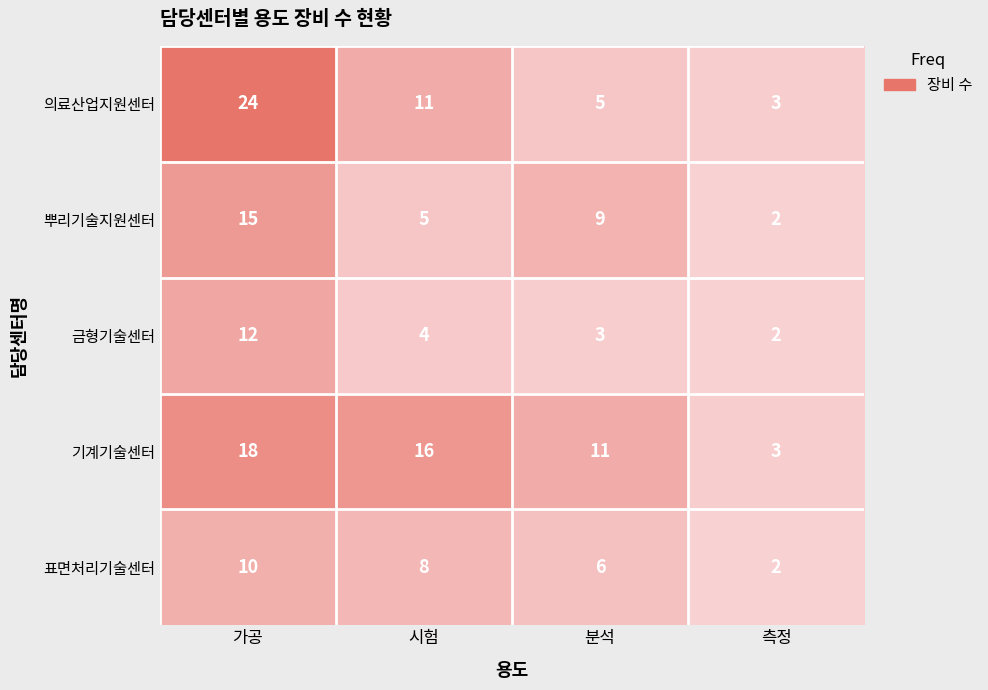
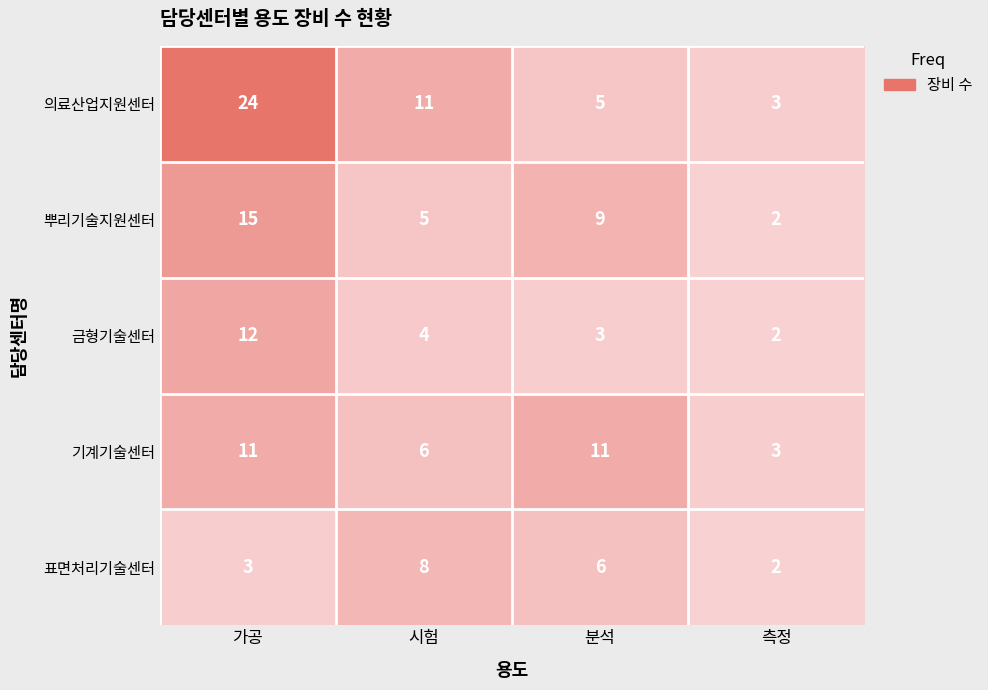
  {
    "의료산업지원센터": {
      "가공": 24,
      "시험": 11,
      "분석": 5,
      "측정": 3
    },
    "뿌리기술지원센터": {
      "가공": 15,
      "시험": 5,
      "분석": 9
    },
    "금형기술센터": {
      "가공": 12,
      "시험": 4,
      "분석": 3
    },
    "기계기술센터": {
-     "가공": 18,
-     "시험": 16,
+     "가공": 11,
+     "시험": 6,
      "분석": 11,
      "측정": 3
    },
    "표면처리기술센터": {
-     "가공": 10,
+     "가공": 3,
      "시험": 8,
      "분석": 6
    }
  }
